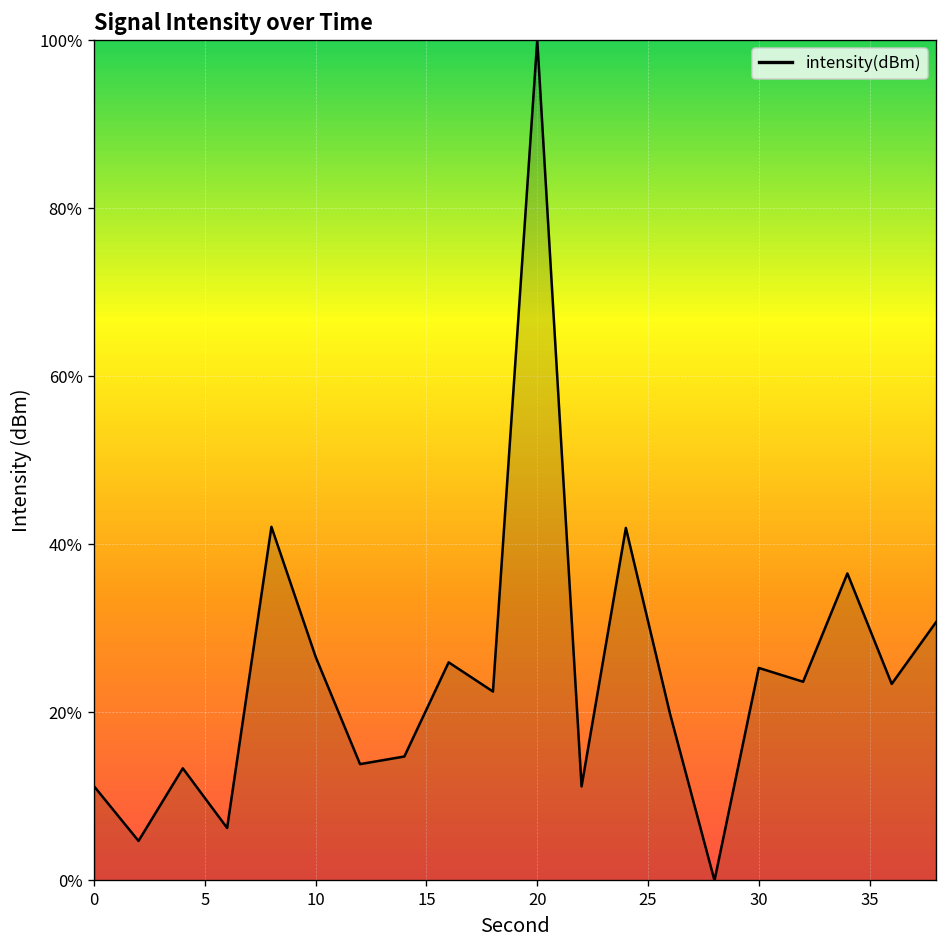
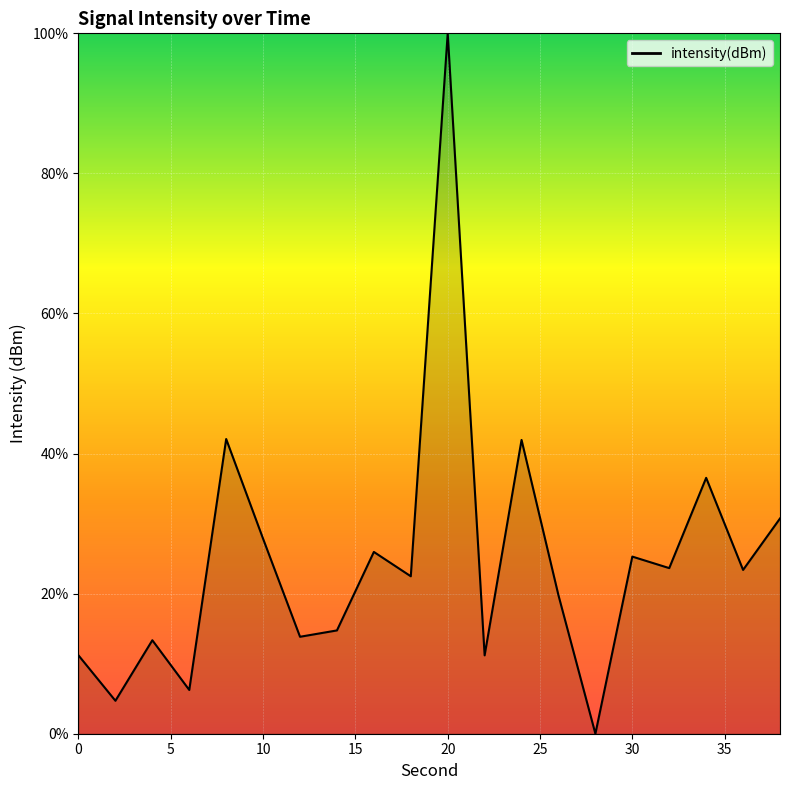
  {
    "0": "11%",
-   "10": "27%",
+   "10": "28%",
    "20": "100%",
    "30": "25%"
  }
